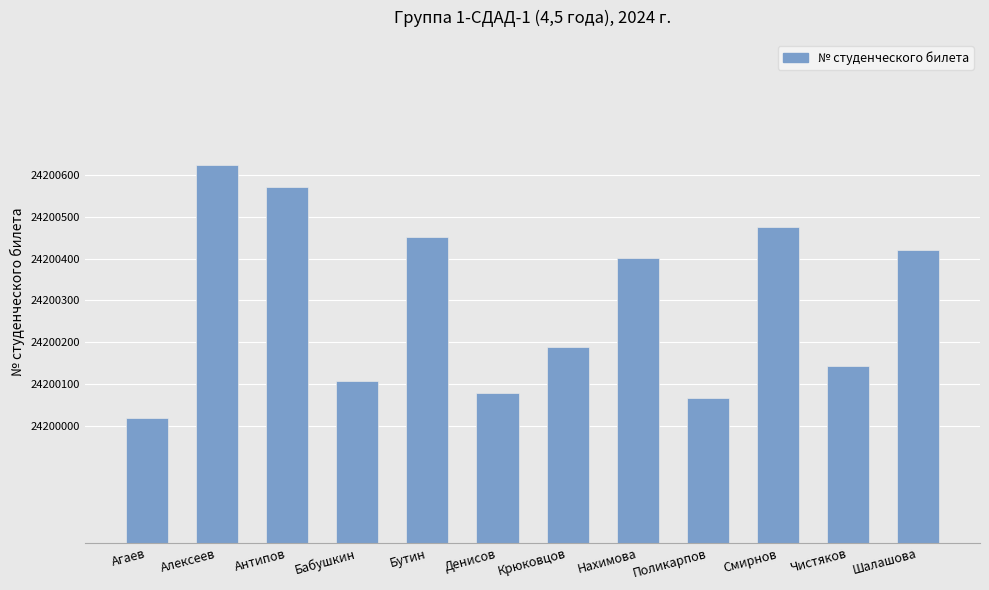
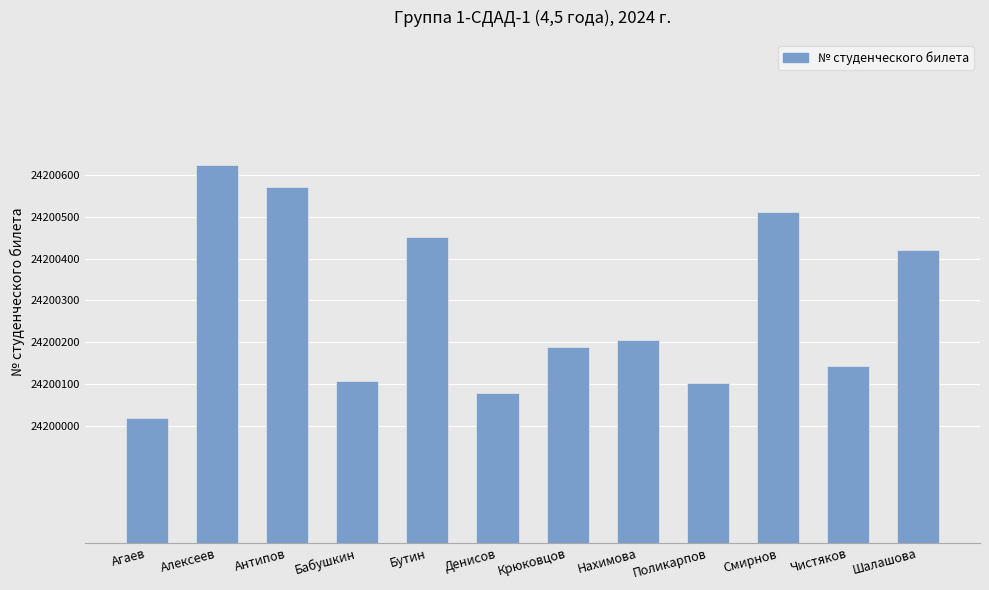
  {
    "Агаев": 24200020,
    "Алексеев": 24200620,
    "Антипов": 24200570,
    "Бабушкин": 24200110,
    "Бутин": 24200450,
    "Денисов": 24200080,
    "Крюковцов": 24200190,
-   "Нахимова": 24200400,
-   "Поликарпов": 24200070,
-   "Смирнов": 24200480,
+   "Нахимова": 24200210,
+   "Поликарпов": 24200100,
+   "Смирнов": 24200510,
    "Чистяков": 24200140,
    "Шалашова": 24200420
  }
